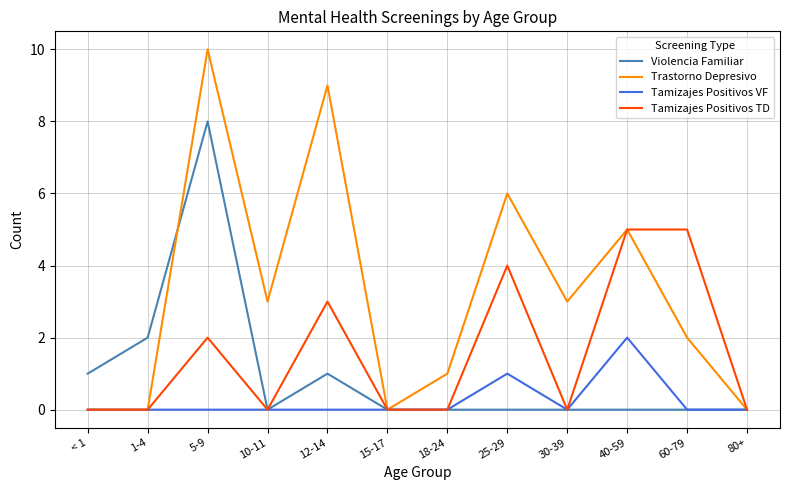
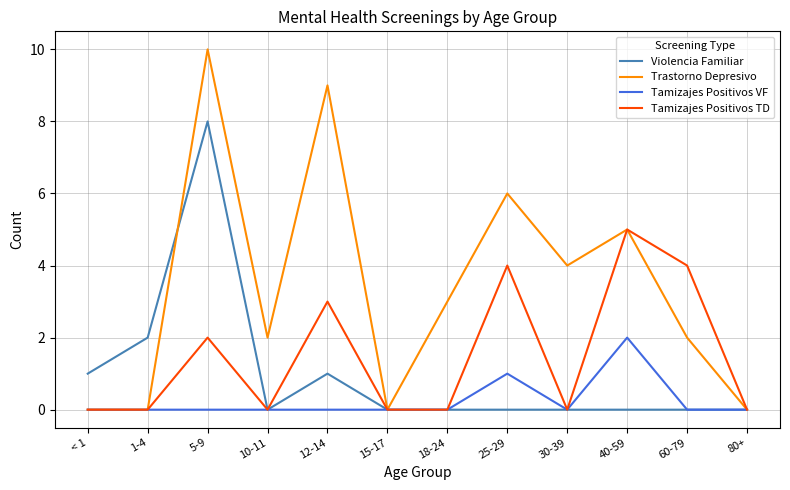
  {
    "Trastorno Depresivo": {
      "5-9": 10,
-     "10-11": 3,
+     "10-11": 2,
      "12-14": 9,
-     "18-24": 1,
+     "18-24": 3,
      "25-29": 6,
-     "30-39": 3,
+     "30-39": 4,
      "60-79": 2
    },
    "Tamizajes Positivos TD": {
      "5-9": 2,
      "12-14": 3,
      "25-29": 4,
-     "60-79": 5
+     "60-79": 4
    }
  }
